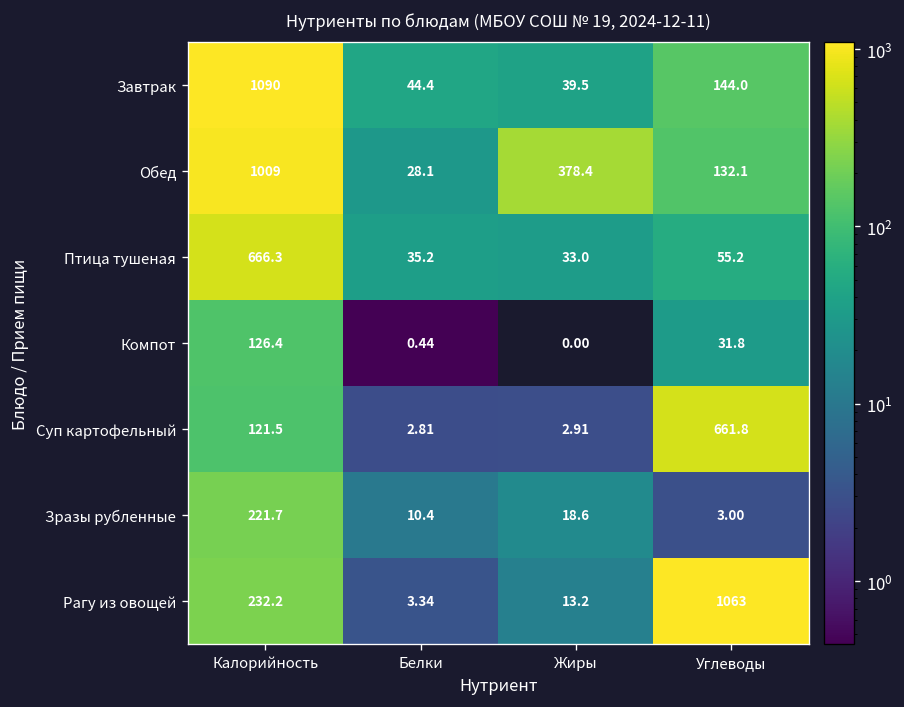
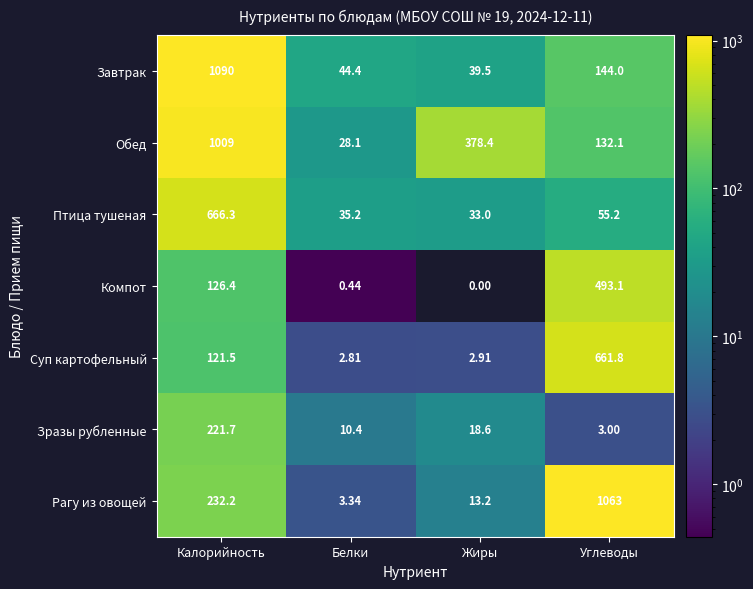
  {
    "Завтрак": {
      "Калорийность": 1090,
      "Белки": 44.4,
      "Жиры": 39.5,
      "Углеводы": 144.0
    },
    "Обед": {
      "Калорийность": 1009,
      "Белки": 28.1,
      "Жиры": 378.4,
      "Углеводы": 132.1
    },
    "Птица тушеная": {
      "Калорийность": 666.3,
      "Белки": 35.2,
      "Жиры": 33.0,
      "Углеводы": 55.2
    },
    "Компот": {
      "Калорийность": 126.4,
      "Белки": 0.44,
      "Жиры": 0.00,
-     "Углеводы": 31.8
+     "Углеводы": 493.1
    },
    "Суп картофельный": {
      "Калорийность": 121.5,
      "Белки": 2.81,
      "Жиры": 2.91,
      "Углеводы": 661.8
    },
    "Зразы рубленные": {
      "Калорийность": 221.7,
      "Белки": 10.4,
      "Жиры": 18.6,
      "Углеводы": 3.00
    },
    "Рагу из овощей": {
      "Калорийность": 232.2,
      "Белки": 3.34,
      "Жиры": 13.2,
      "Углеводы": 1063
    }
  }
